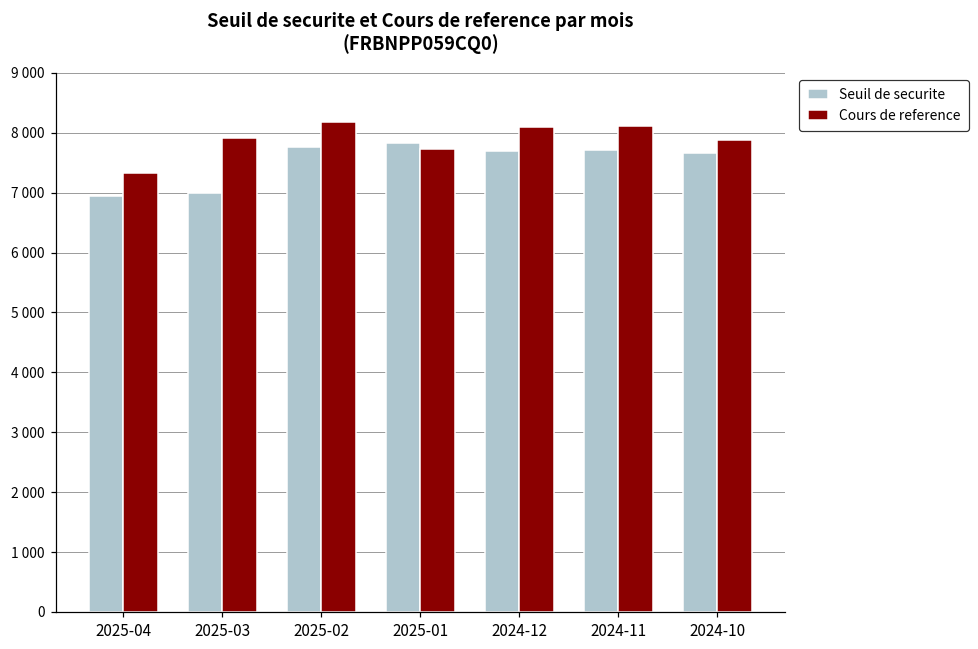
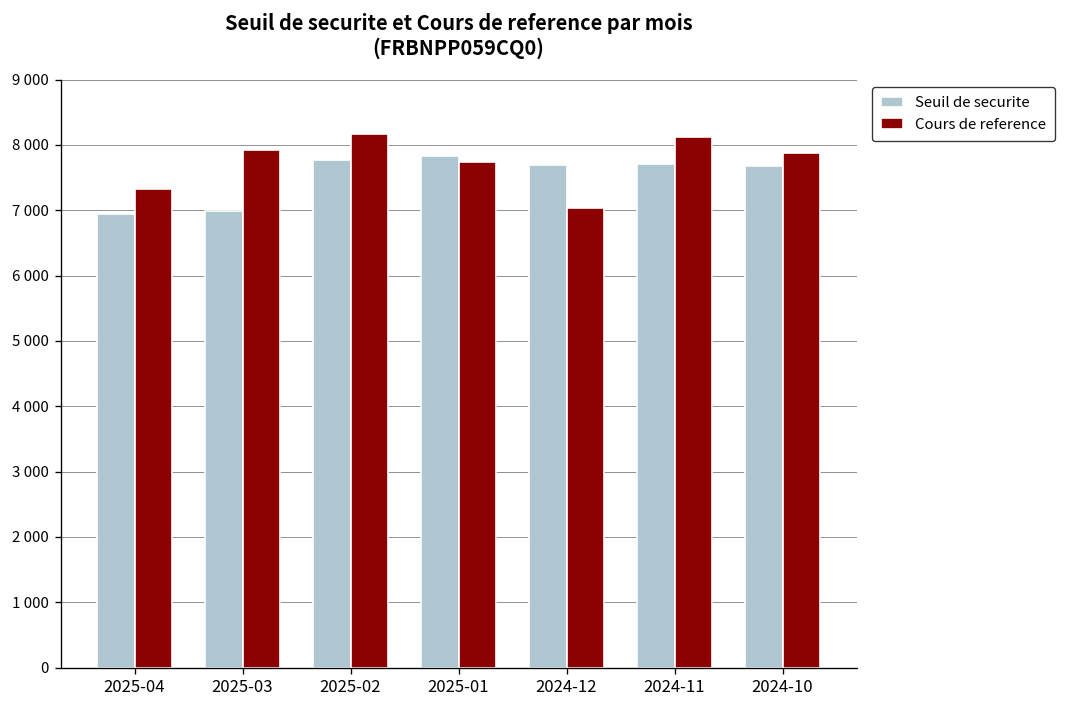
  {
    "Seuil de securite": {
      "2025-04": 6900,
      "2025-03": 7000,
      "2025-02": 7800,
      "2025-01": 7800,
      "2024-12": 7700,
      "2024-11": 7700,
      "2024-10": 7700
    },
    "Cours de reference": {
      "2025-04": 7300,
      "2025-03": 7900,
      "2025-02": 8200,
      "2025-01": 7700,
-     "2024-12": 8100,
+     "2024-12": 7000,
      "2024-11": 8100,
      "2024-10": 7900
    }
  }
